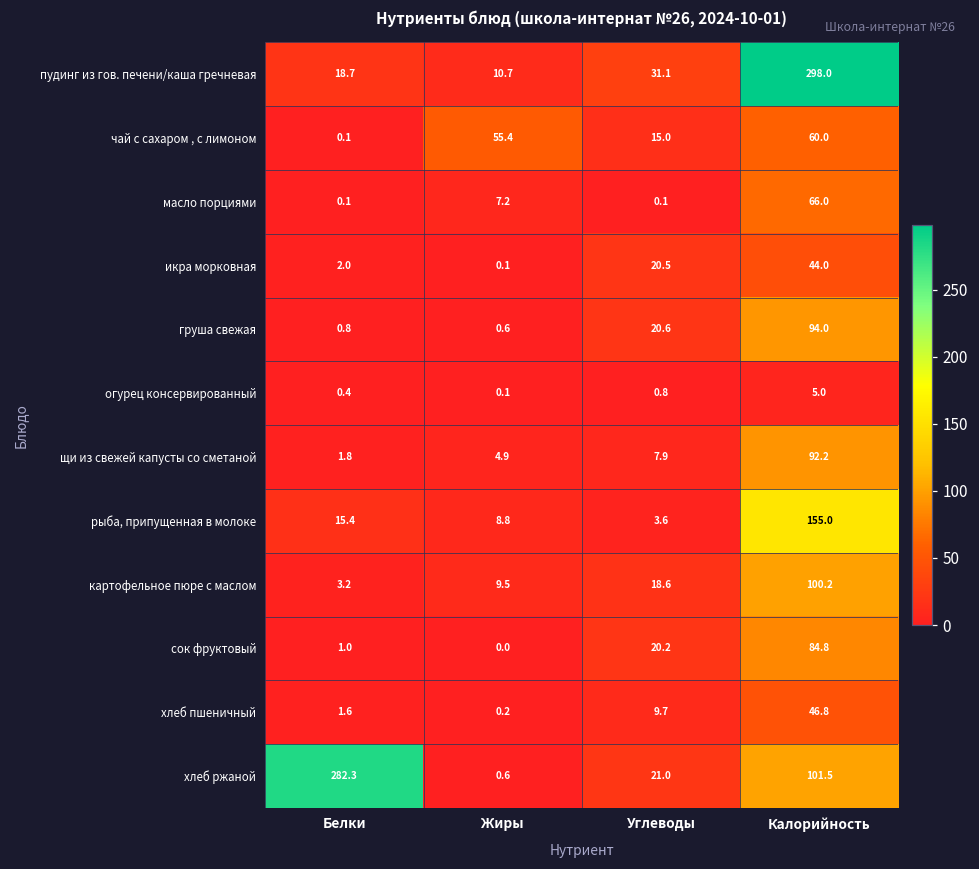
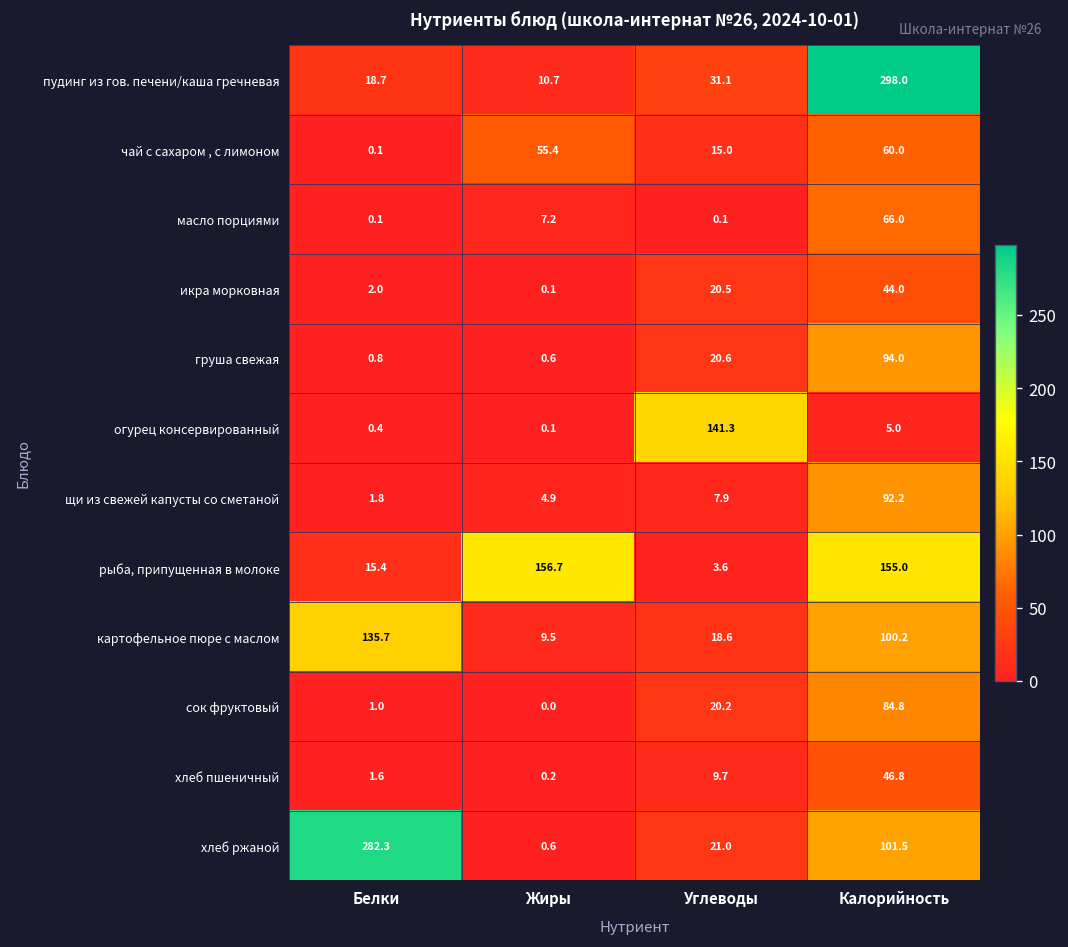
  {
    "пудинг из гов. печени/каша гречневая": {
      "Белки": 18.7,
      "Жиры": 10.7,
      "Углеводы": 31.1,
      "Калорийность": 298.0
    },
    "чай с сахаром , с лимоном": {
      "Белки": 0.1,
      "Жиры": 55.4,
      "Углеводы": 15.0,
      "Калорийность": 60.0
    },
    "масло порциями": {
      "Белки": 0.1,
      "Жиры": 7.2,
      "Углеводы": 0.1,
      "Калорийность": 66.0
    },
    "икра морковная": {
      "Белки": 2.0,
      "Жиры": 0.1,
      "Углеводы": 20.5,
      "Калорийность": 44.0
    },
    "груша свежая": {
      "Белки": 0.8,
      "Жиры": 0.6,
      "Углеводы": 20.6,
      "Калорийность": 94.0
    },
    "огурец консервированный": {
      "Белки": 0.4,
      "Жиры": 0.1,
-     "Углеводы": 0.8,
+     "Углеводы": 141.3,
      "Калорийность": 5.0
    },
    "щи из свежей капусты со сметаной": {
      "Белки": 1.8,
      "Жиры": 4.9,
      "Углеводы": 7.9,
      "Калорийность": 92.2
    },
    "рыба, припущенная в молоке": {
      "Белки": 15.4,
-     "Жиры": 8.8,
+     "Жиры": 156.7,
      "Углеводы": 3.6,
      "Калорийность": 155.0
    },
    "картофельное пюре с маслом": {
-     "Белки": 3.2,
+     "Белки": 135.7,
      "Жиры": 9.5,
      "Углеводы": 18.6,
      "Калорийность": 100.2
    },
    "сок фруктовый": {
      "Белки": 1.0,
      "Жиры": 0.0,
      "Углеводы": 20.2,
      "Калорийность": 84.8
    },
    "хлеб пшеничный": {
      "Белки": 1.6,
      "Жиры": 0.2,
      "Углеводы": 9.7,
      "Калорийность": 46.8
    },
    "хлеб ржаной": {
      "Белки": 282.3,
      "Жиры": 0.6,
      "Углеводы": 21.0,
      "Калорийность": 101.5
    }
  }
